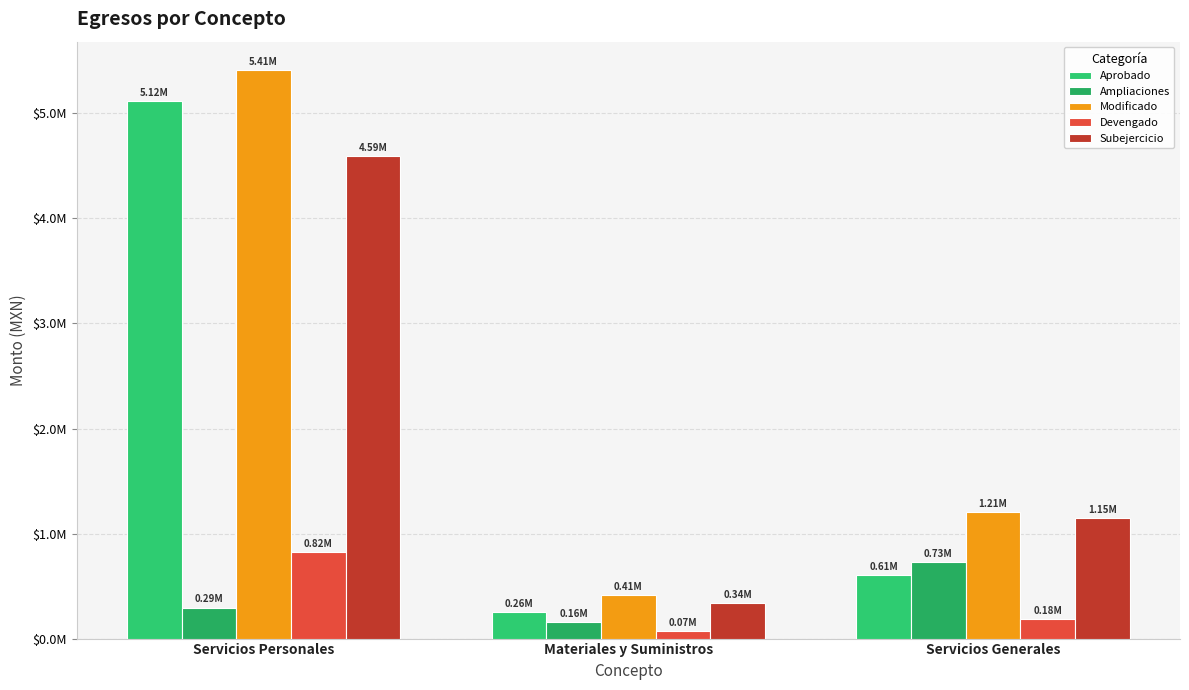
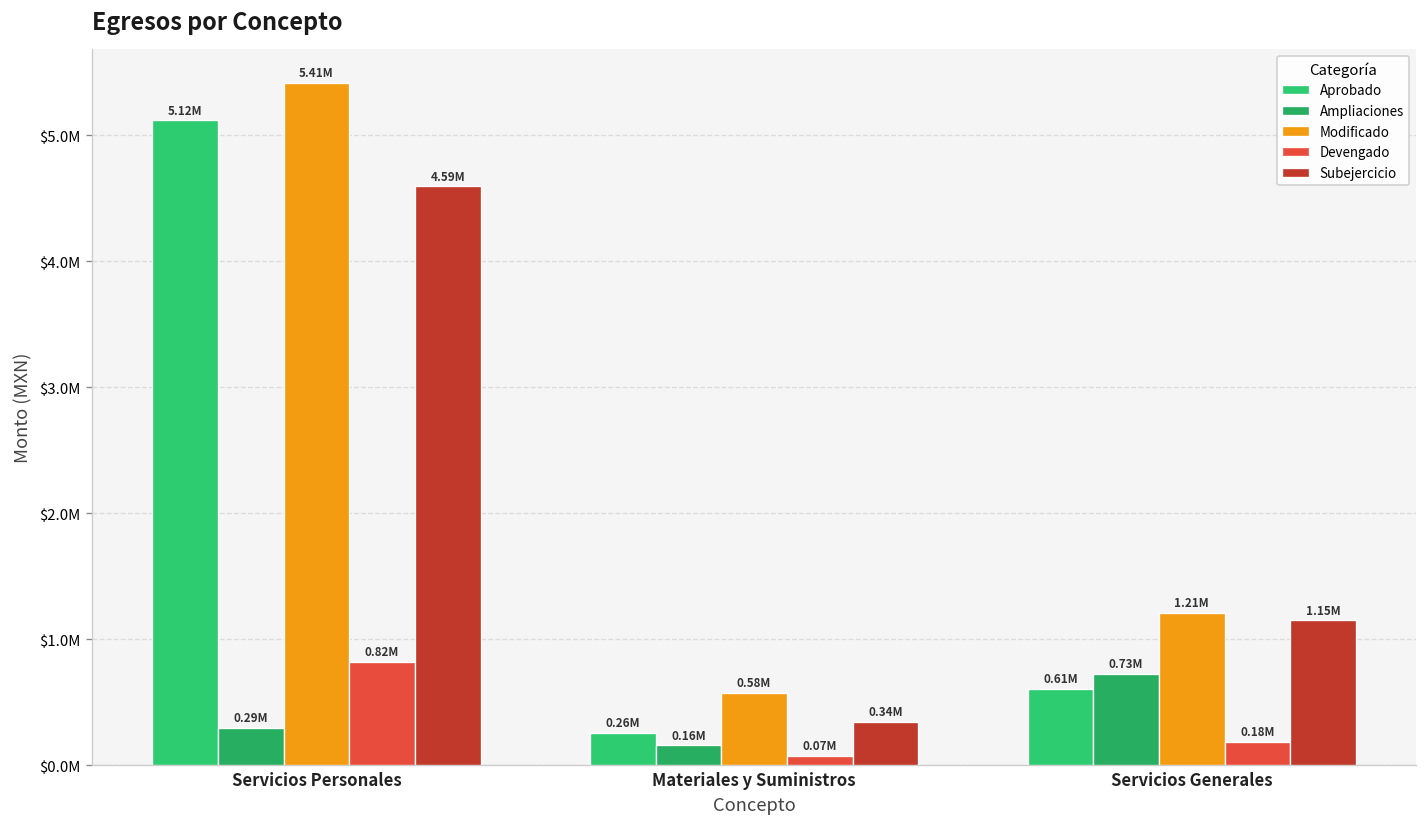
  {
    "Modificado": {
      "Servicios Personales": "5.41M",
-     "Materiales y Suministros": "0.41M",
+     "Materiales y Suministros": "0.58M",
      "Servicios Generales": "1.21M"
    }
  }
